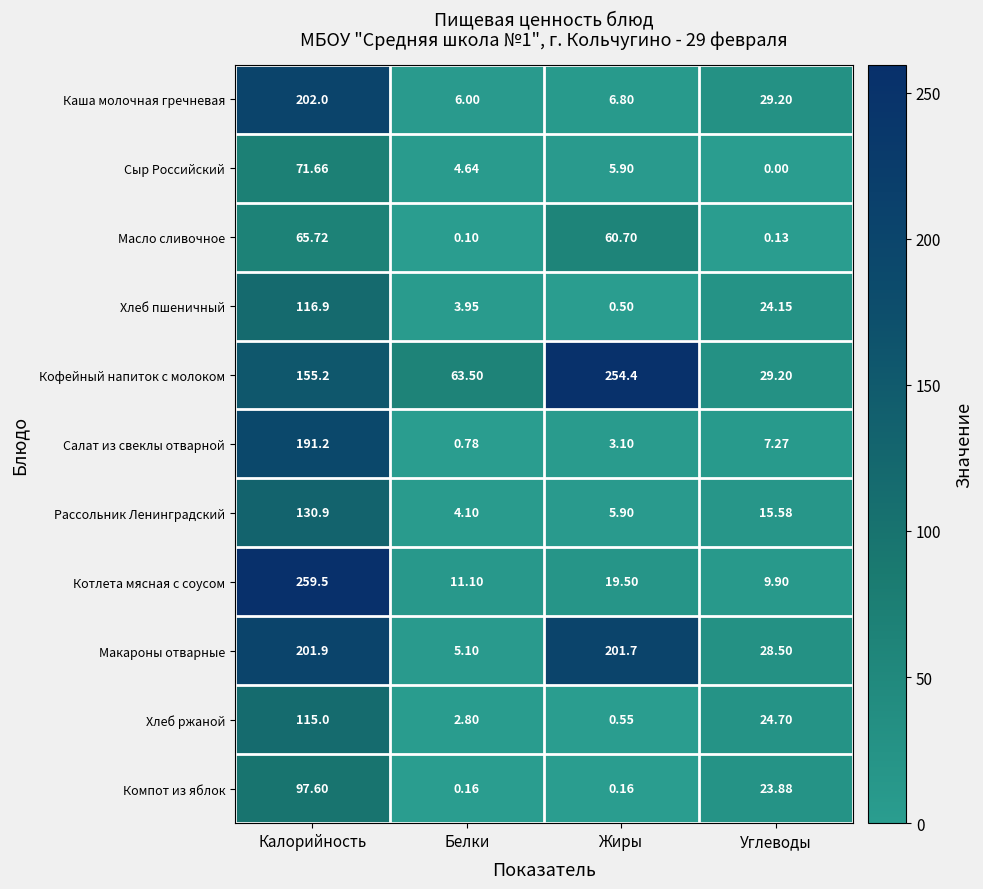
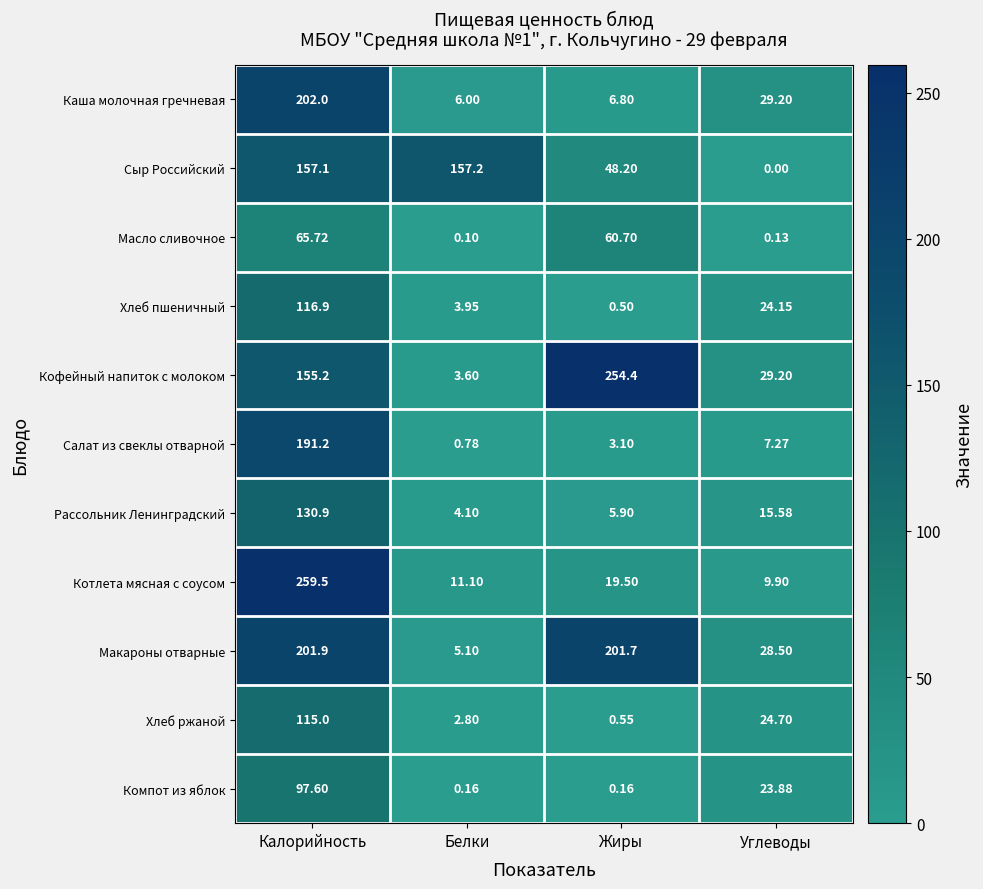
  {
    "Каша молочная гречневая": {
      "Калорийность": 202.0,
      "Белки": 6.00,
      "Жиры": 6.80,
      "Углеводы": 29.20
    },
    "Сыр Российский": {
-     "Калорийность": 71.66,
-     "Белки": 4.64,
-     "Жиры": 5.90,
+     "Калорийность": 157.1,
+     "Белки": 157.2,
+     "Жиры": 48.20,
      "Углеводы": 0.00
    },
    "Масло сливочное": {
      "Калорийность": 65.72,
      "Белки": 0.10,
      "Жиры": 60.70,
      "Углеводы": 0.13
    },
    "Хлеб пшеничный": {
      "Калорийность": 116.9,
      "Белки": 3.95,
      "Жиры": 0.50,
      "Углеводы": 24.15
    },
    "Кофейный напиток с молоком": {
      "Калорийность": 155.2,
-     "Белки": 63.50,
+     "Белки": 3.60,
      "Жиры": 254.4,
      "Углеводы": 29.20
    },
    "Салат из свеклы отварной": {
      "Калорийность": 191.2,
      "Белки": 0.78,
      "Жиры": 3.10,
      "Углеводы": 7.27
    },
    "Рассольник Ленинградский": {
      "Калорийность": 130.9,
      "Белки": 4.10,
      "Жиры": 5.90,
      "Углеводы": 15.58
    },
    "Котлета мясная с соусом": {
      "Калорийность": 259.5,
      "Белки": 11.10,
      "Жиры": 19.50,
      "Углеводы": 9.90
    },
    "Макароны отварные": {
      "Калорийность": 201.9,
      "Белки": 5.10,
      "Жиры": 201.7,
      "Углеводы": 28.50
    },
    "Хлеб ржаной": {
      "Калорийность": 115.0,
      "Белки": 2.80,
      "Жиры": 0.55,
      "Углеводы": 24.70
    },
    "Компот из яблок": {
      "Калорийность": 97.60,
      "Белки": 0.16,
      "Жиры": 0.16,
      "Углеводы": 23.88
    }
  }
